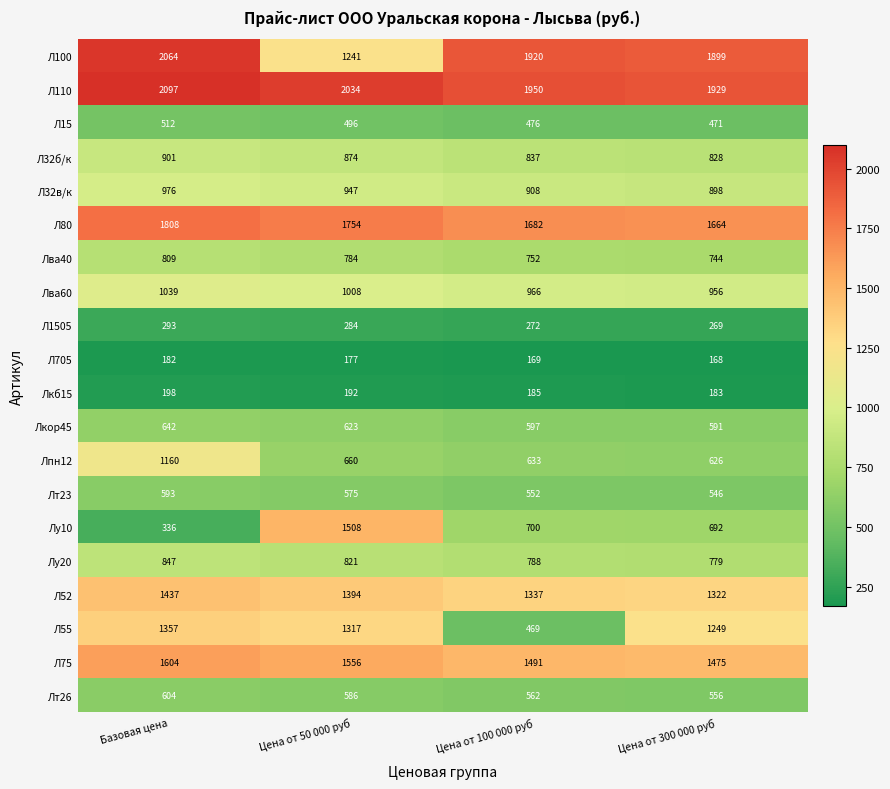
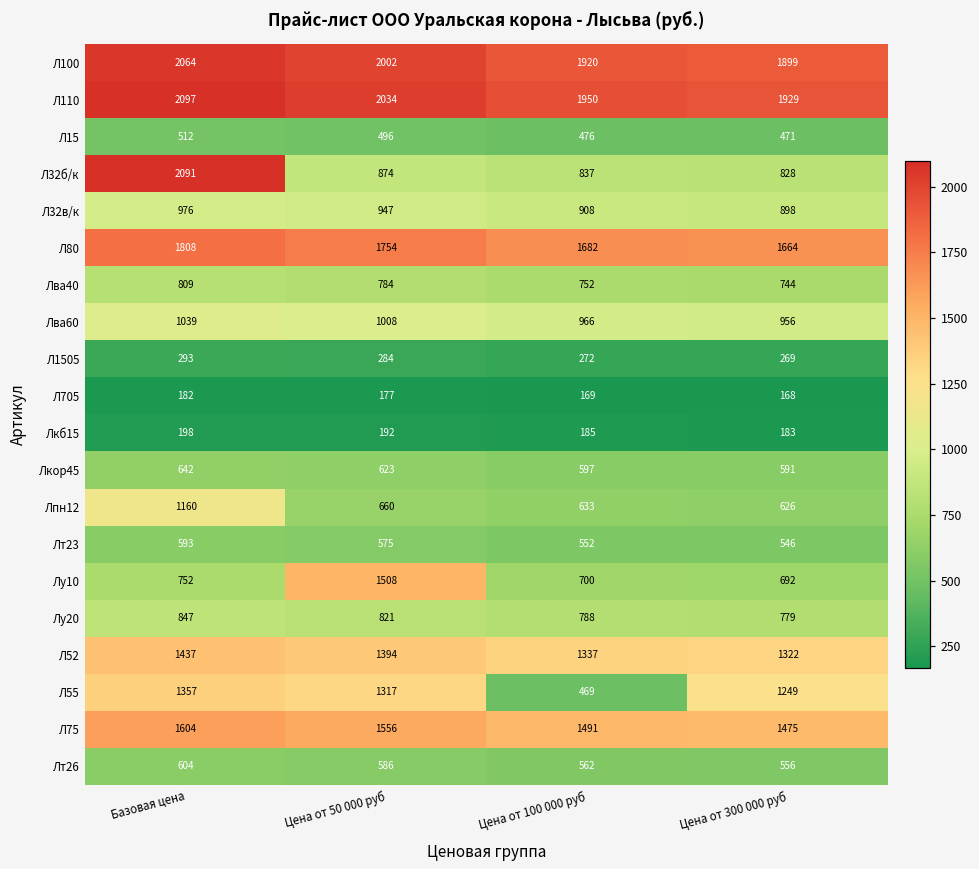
  {
    "Л100": {
      "Базовая цена": 2064,
-     "Цена от 50 000 руб": 1241,
+     "Цена от 50 000 руб": 2002,
      "Цена от 100 000 руб": 1920,
      "Цена от 300 000 руб": 1899
    },
    "Л110": {
      "Базовая цена": 2097,
      "Цена от 50 000 руб": 2034,
      "Цена от 100 000 руб": 1950,
      "Цена от 300 000 руб": 1929
    },
    "Л15": {
      "Базовая цена": 512,
      "Цена от 50 000 руб": 496,
      "Цена от 100 000 руб": 476,
      "Цена от 300 000 руб": 471
    },
    "Л32б/к": {
-     "Базовая цена": 901,
+     "Базовая цена": 2091,
      "Цена от 50 000 руб": 874,
      "Цена от 100 000 руб": 837,
      "Цена от 300 000 руб": 828
    },
    "Л32в/к": {
      "Базовая цена": 976,
      "Цена от 50 000 руб": 947,
      "Цена от 100 000 руб": 908,
      "Цена от 300 000 руб": 898
    },
    "Л80": {
      "Базовая цена": 1808,
      "Цена от 50 000 руб": 1754,
      "Цена от 100 000 руб": 1682,
      "Цена от 300 000 руб": 1664
    },
    "Лва40": {
      "Базовая цена": 809,
      "Цена от 50 000 руб": 784,
      "Цена от 100 000 руб": 752,
      "Цена от 300 000 руб": 744
    },
    "Лва60": {
      "Базовая цена": 1039,
      "Цена от 50 000 руб": 1008,
      "Цена от 100 000 руб": 966,
      "Цена от 300 000 руб": 956
    },
    "Л1505": {
      "Базовая цена": 293,
      "Цена от 50 000 руб": 284,
      "Цена от 100 000 руб": 272,
      "Цена от 300 000 руб": 269
    },
    "Л705": {
      "Базовая цена": 182,
      "Цена от 50 000 руб": 177,
      "Цена от 100 000 руб": 169,
      "Цена от 300 000 руб": 168
    },
    "Лкб15": {
      "Базовая цена": 198,
      "Цена от 50 000 руб": 192,
      "Цена от 100 000 руб": 185,
      "Цена от 300 000 руб": 183
    },
    "Лкор45": {
      "Базовая цена": 642,
      "Цена от 50 000 руб": 623,
      "Цена от 100 000 руб": 597,
      "Цена от 300 000 руб": 591
    },
    "Лпн12": {
      "Базовая цена": 1160,
      "Цена от 50 000 руб": 660,
      "Цена от 100 000 руб": 633,
      "Цена от 300 000 руб": 626
    },
    "Лт23": {
      "Базовая цена": 593,
      "Цена от 50 000 руб": 575,
      "Цена от 100 000 руб": 552,
      "Цена от 300 000 руб": 546
    },
    "Лу10": {
-     "Базовая цена": 336,
+     "Базовая цена": 752,
      "Цена от 50 000 руб": 1508,
      "Цена от 100 000 руб": 700,
      "Цена от 300 000 руб": 692
    },
    "Лу20": {
      "Базовая цена": 847,
      "Цена от 50 000 руб": 821,
      "Цена от 100 000 руб": 788,
      "Цена от 300 000 руб": 779
    },
    "Л52": {
      "Базовая цена": 1437,
      "Цена от 50 000 руб": 1394,
      "Цена от 100 000 руб": 1337,
      "Цена от 300 000 руб": 1322
    },
    "Л55": {
      "Базовая цена": 1357,
      "Цена от 50 000 руб": 1317,
      "Цена от 100 000 руб": 469,
      "Цена от 300 000 руб": 1249
    },
    "Л75": {
      "Базовая цена": 1604,
      "Цена от 50 000 руб": 1556,
      "Цена от 100 000 руб": 1491,
      "Цена от 300 000 руб": 1475
    },
    "Лт26": {
      "Базовая цена": 604,
      "Цена от 50 000 руб": 586,
      "Цена от 100 000 руб": 562,
      "Цена от 300 000 руб": 556
    }
  }
